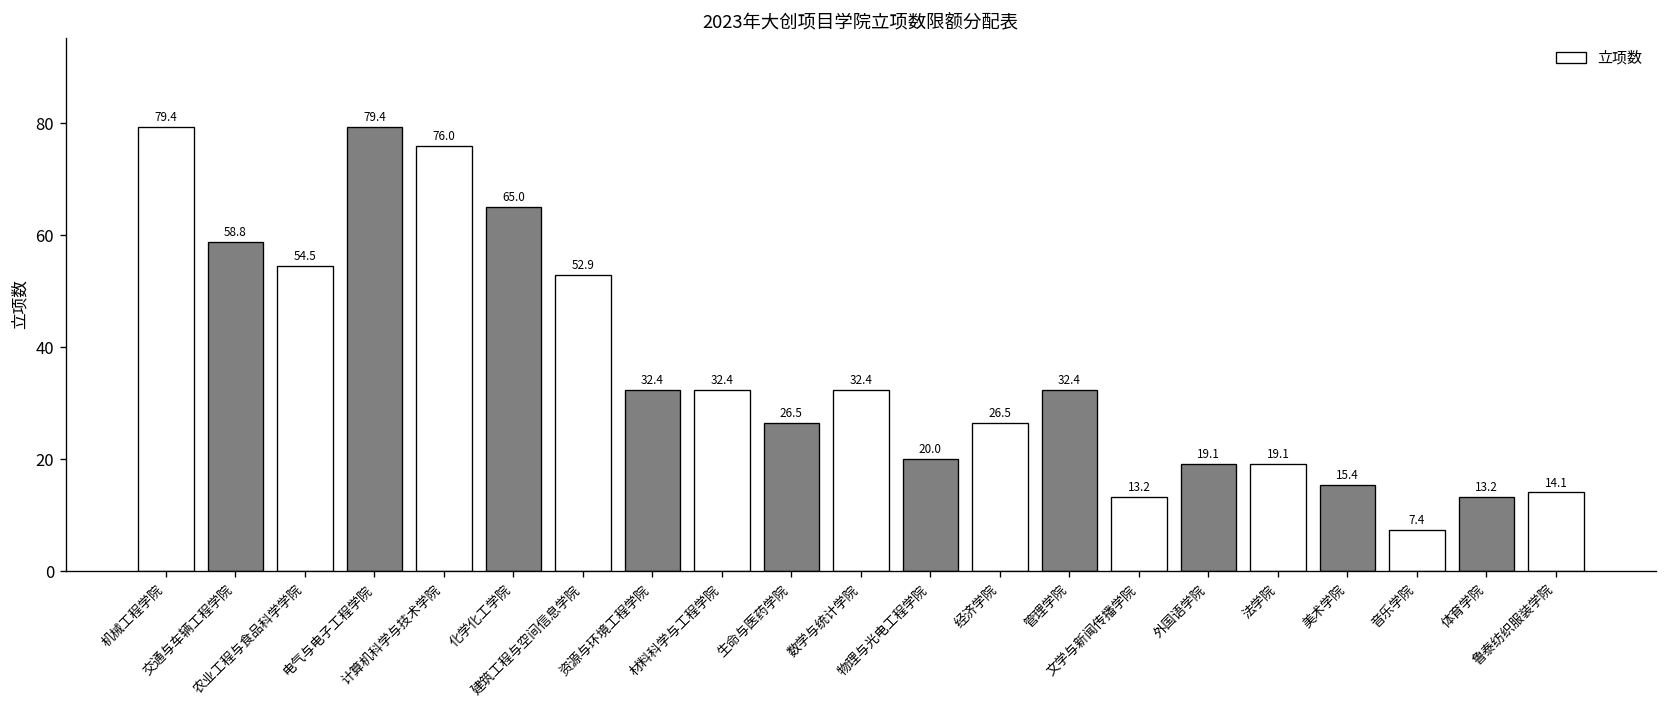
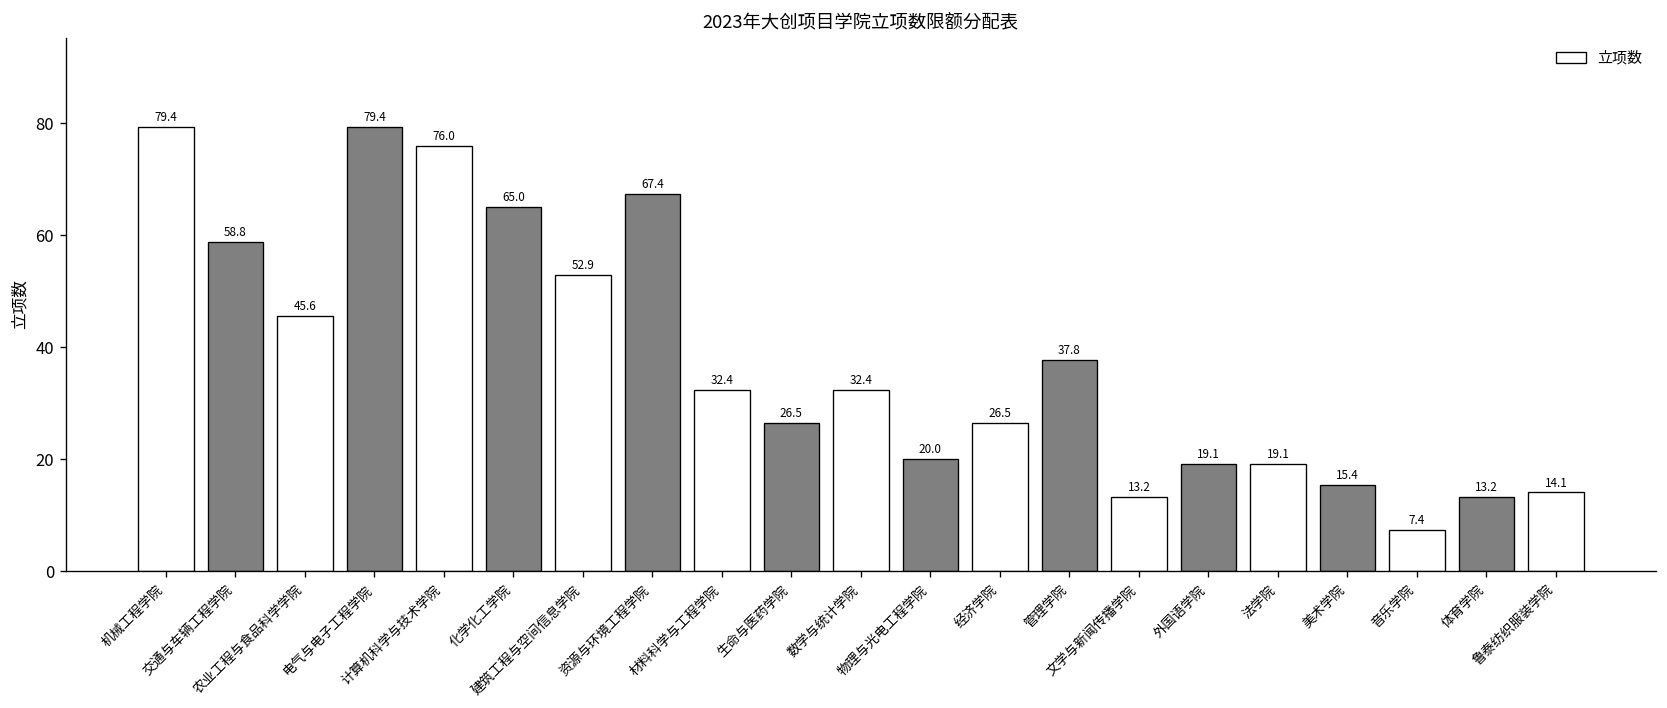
  {
    "机械工程学院": 79.4,
    "交通与车辆工程学院": 58.8,
-   "农业工程与食品科学学院": 54.5,
+   "农业工程与食品科学学院": 45.6,
    "电气与电子工程学院": 79.4,
    "计算机科学与技术学院": 76.0,
    "化学化工学院": 65.0,
    "建筑工程与空间信息学院": 52.9,
-   "资源与环境工程学院": 32.4,
+   "资源与环境工程学院": 67.4,
    "材料科学与工程学院": 32.4,
    "生命与医药学院": 26.5,
    "数学与统计学院": 32.4,
    "物理与光电工程学院": 20.0,
    "经济学院": 26.5,
-   "管理学院": 32.4,
+   "管理学院": 37.8,
    "文学与新闻传播学院": 13.2,
    "外国语学院": 19.1,
    "法学院": 19.1,
    "美术学院": 15.4,
    "音乐学院": 7.4,
    "体育学院": 13.2,
    "鲁泰纺织服装学院": 14.1
  }
